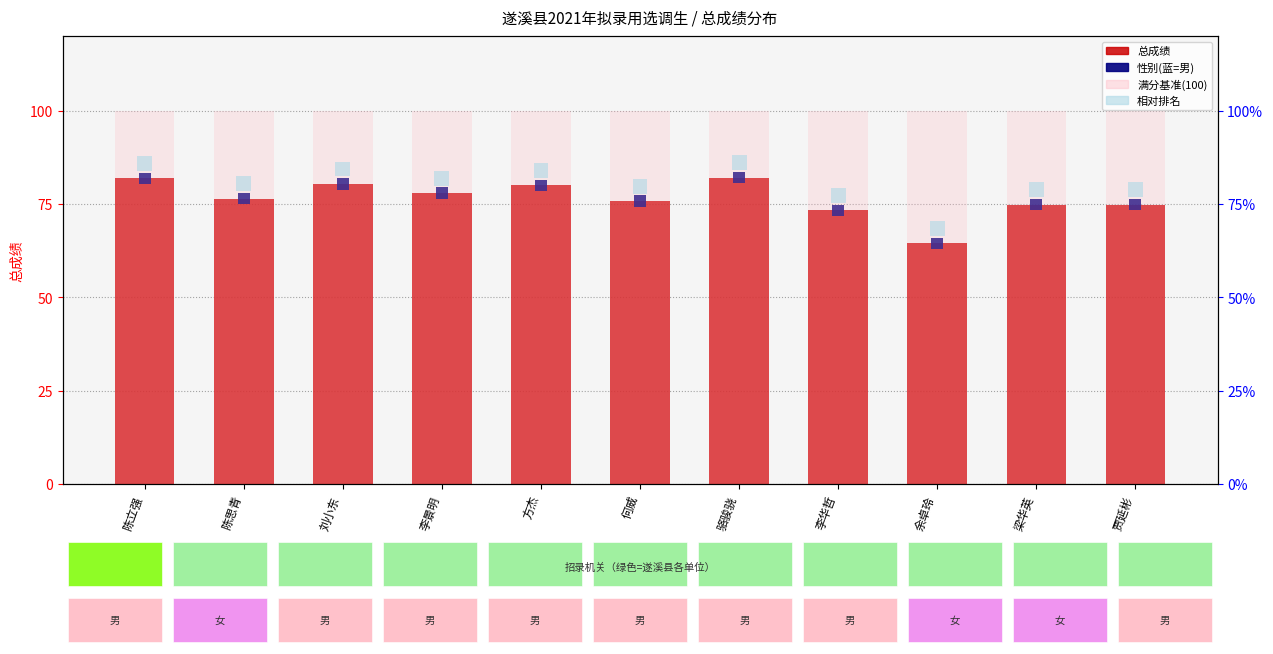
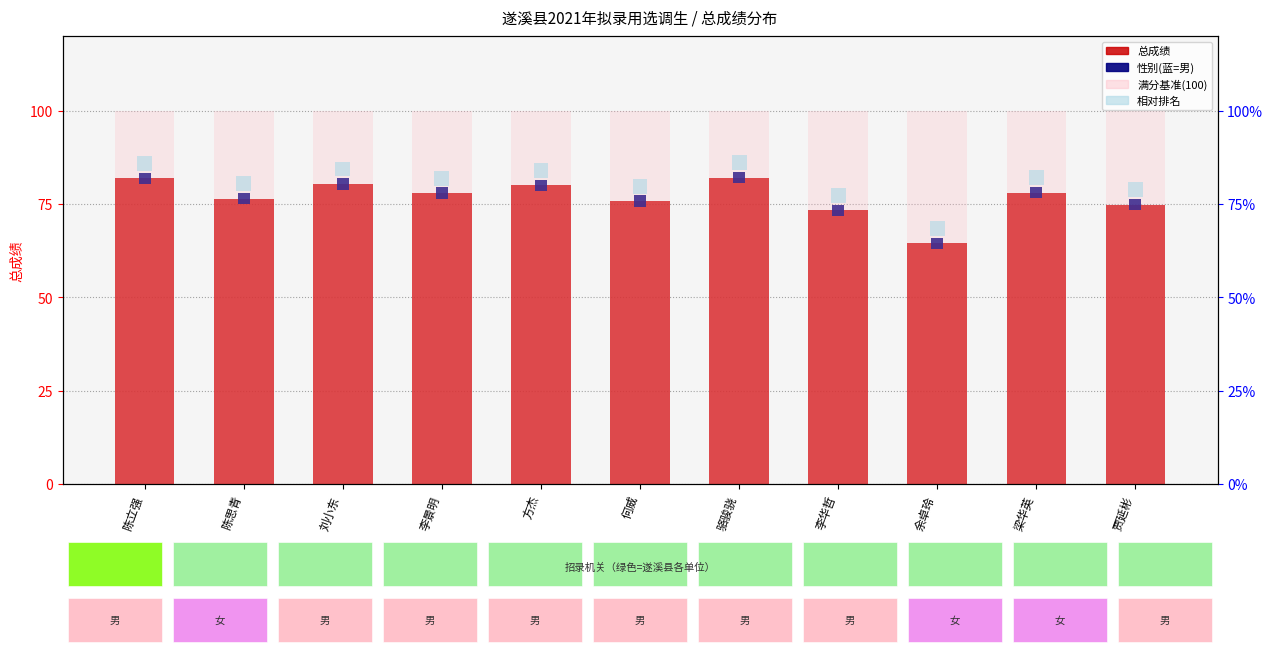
  {
    "总成绩": {
-     "梁华英": 75
+     "梁华英": 78
    }
  }
